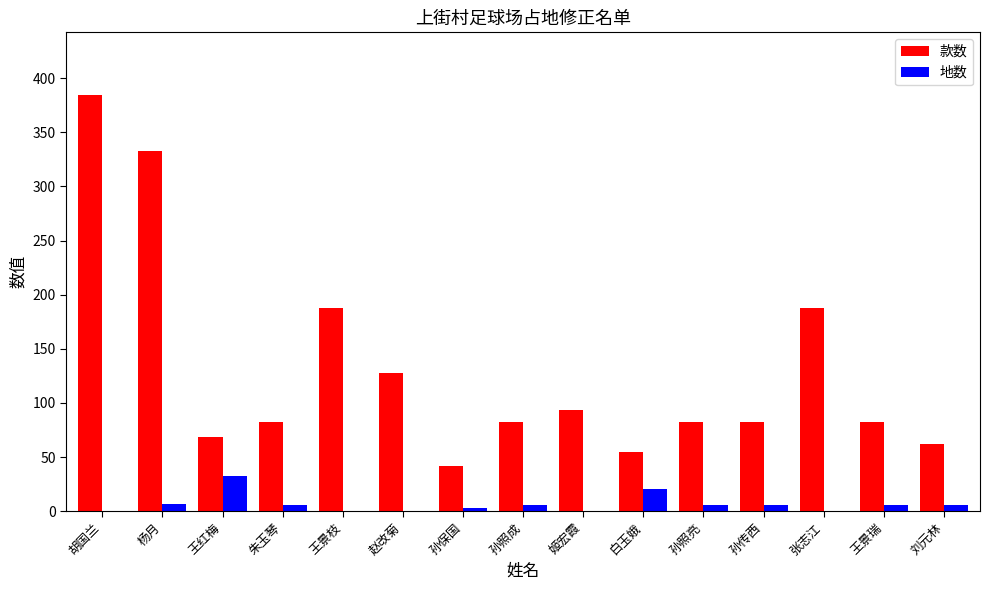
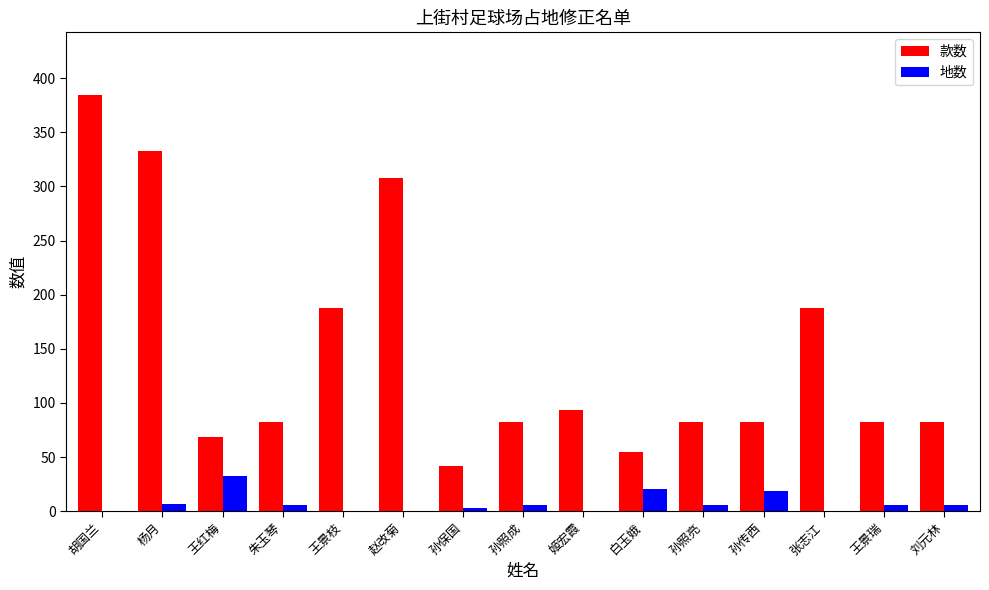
  {
    "款数": {
      "胡国兰": 385,
      "杨月": 333,
      "王红梅": 69,
      "朱玉琴": 83,
      "王景枝": 188,
-     "赵改菊": 127,
+     "赵改菊": 308,
      "孙保国": 41,
      "孙照成": 83,
      "姬宏霞": 94,
      "白玉娥": 55,
      "孙照亮": 83,
      "孙传西": 83,
      "张志江": 188,
      "王景瑞": 83,
-     "刘元林": 62
+     "刘元林": 83
    },
    "地数": {
      "杨月": 7,
      "王红梅": 33,
      "朱玉琴": 6,
      "孙保国": 3,
      "孙照成": 6,
      "白玉娥": 21,
      "孙照亮": 6,
-     "孙传西": 6,
+     "孙传西": 19,
      "王景瑞": 6,
      "刘元林": 6
    }
  }
